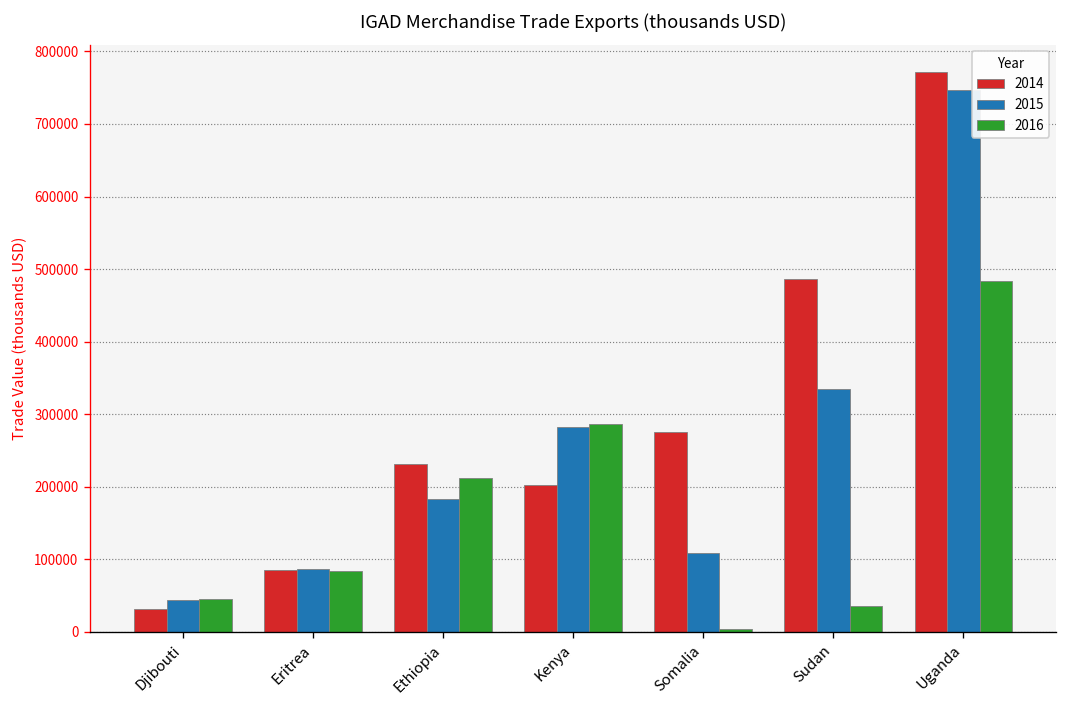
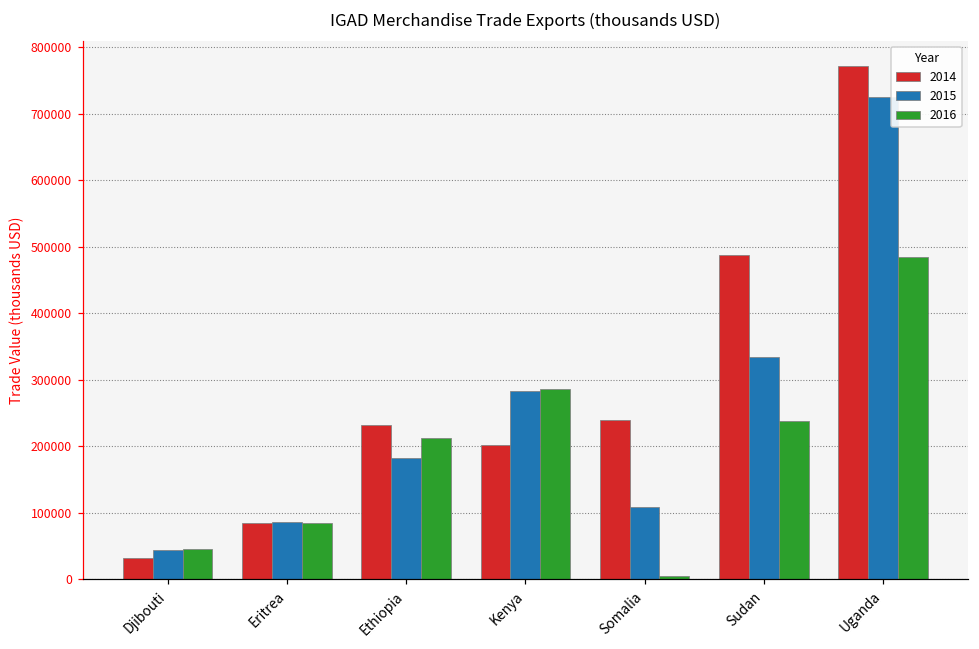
  {
    "2014": {
      "Djibouti": 30000,
      "Eritrea": 80000,
      "Ethiopia": 230000,
      "Kenya": 200000,
-     "Somalia": 280000,
+     "Somalia": 240000,
      "Sudan": 490000,
      "Uganda": 770000
    },
    "2015": {
      "Djibouti": 40000,
      "Eritrea": 90000,
      "Ethiopia": 180000,
      "Kenya": 280000,
      "Somalia": 110000,
      "Sudan": 330000,
-     "Uganda": 750000
+     "Uganda": 730000
    },
    "2016": {
      "Djibouti": 50000,
      "Eritrea": 80000,
      "Ethiopia": 210000,
      "Kenya": 290000,
      "Somalia": 0,
-     "Sudan": 40000,
+     "Sudan": 240000,
      "Uganda": 480000
    }
  }
